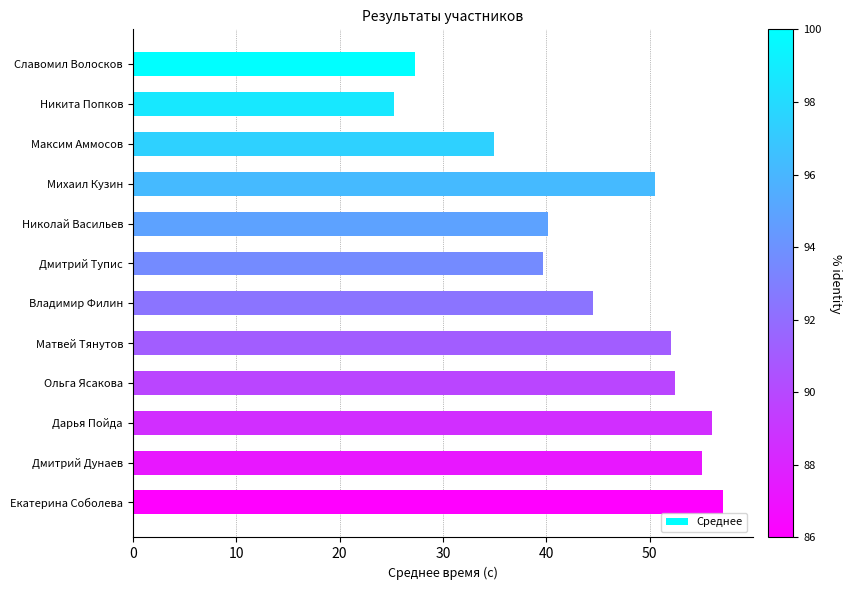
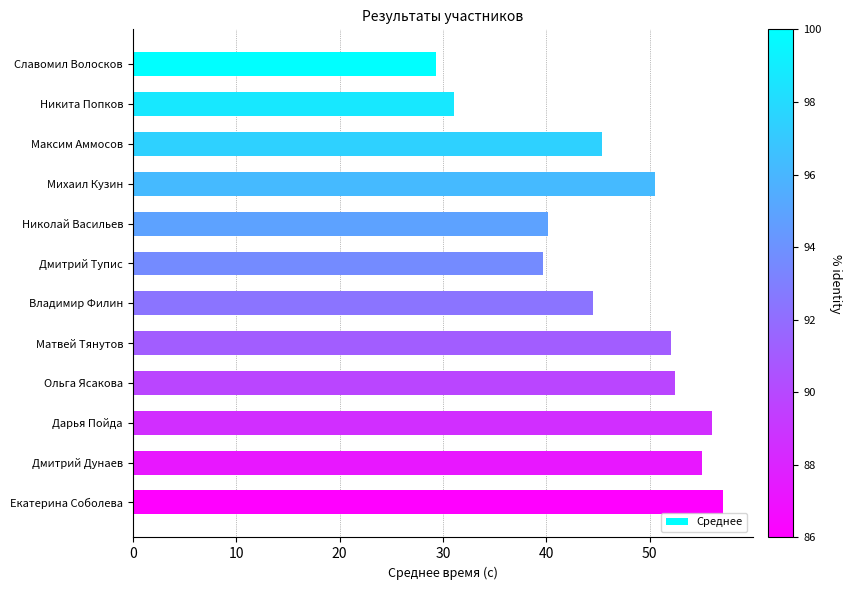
  {
-   "Славомил Волосков": 27.3,
-   "Никита Попков": 25.3,
-   "Максим Аммосов": 34.9,
+   "Славомил Волосков": 29.4,
+   "Никита Попков": 31.1,
+   "Максим Аммосов": 45.3,
    "Михаил Кузин": 50.5,
    "Николай Васильев": 40.2,
    "Дмитрий Тупис": 39.6,
    "Владимир Филин": 44.5,
    "Матвей Тянутов": 52.0,
    "Ольга Ясакова": 52.4,
    "Дарья Пойда": 56.0,
    "Дмитрий Дунаев": 55.1,
    "Екатерина Соболева": 57.1
  }
